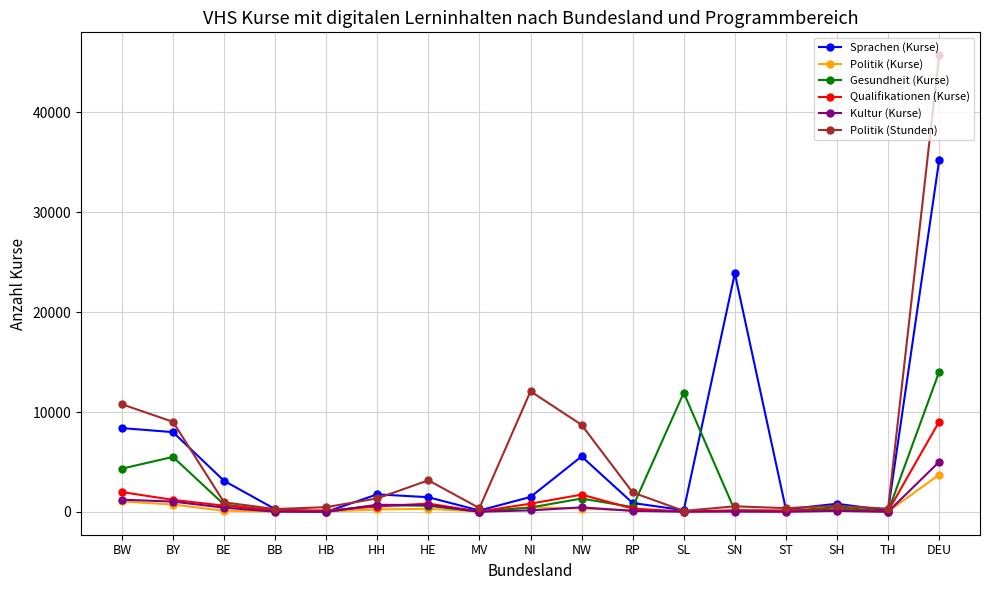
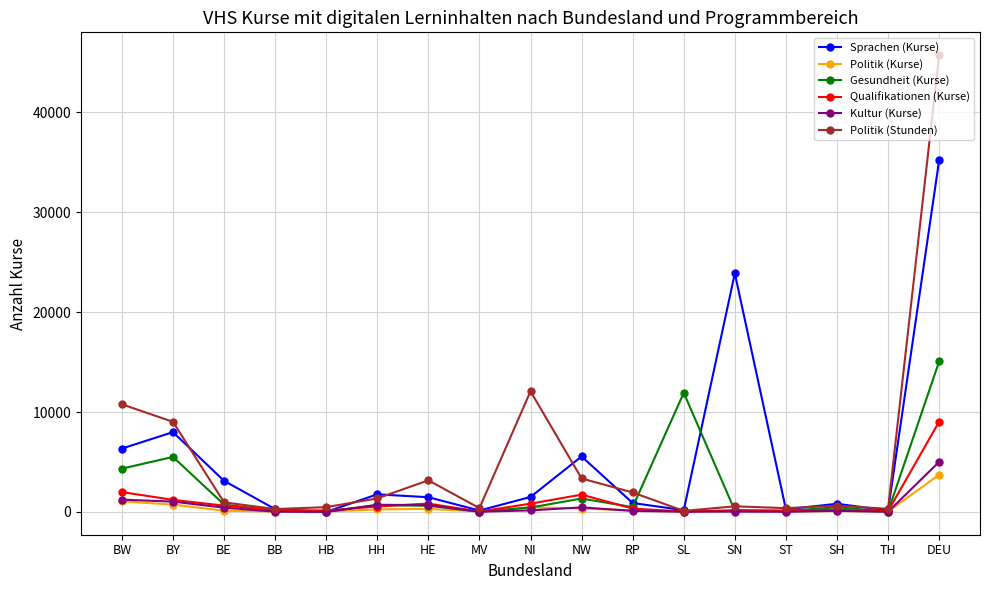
  {
    "Sprachen (Kurse)": {
-     "BW": 8000,
+     "BW": 6000,
      "BY": 8000,
      "BE": 3000,
      "HH": 2000,
      "HE": 1000,
      "NI": 1000,
      "NW": 6000,
      "RP": 1000,
      "SN": 24000,
      "DEU": 35000
    },
    "Politik (Kurse)": {
      "BY": 1000,
      "BE": 0,
      "HH": 0,
      "HE": 0,
      "DEU": 4000
    },
    "Gesundheit (Kurse)": {
      "BW": 4000,
      "BY": 6000,
      "NW": 1000,
      "SL": 12000,
-     "DEU": 14000
+     "DEU": 15000
    },
    "Qualifikationen (Kurse)": {
      "BW": 2000,
      "NI": 1000,
      "NW": 2000,
      "DEU": 9000
    },
    "Kultur (Kurse)": {
      "NI": 0,
      "DEU": 5000
    },
    "Politik (Stunden)": {
      "BW": 11000,
      "BY": 9000,
      "HB": 0,
      "HH": 1000,
      "HE": 3000,
      "NI": 12000,
-     "NW": 9000,
+     "NW": 3000,
      "RP": 2000,
      "SN": 1000
    }
  }
